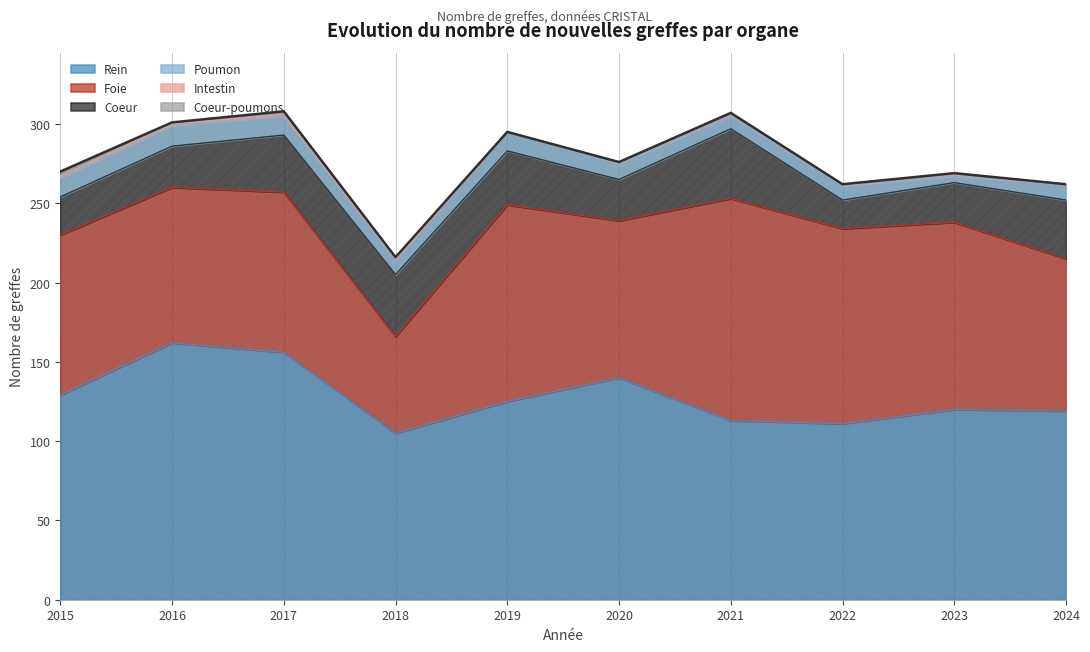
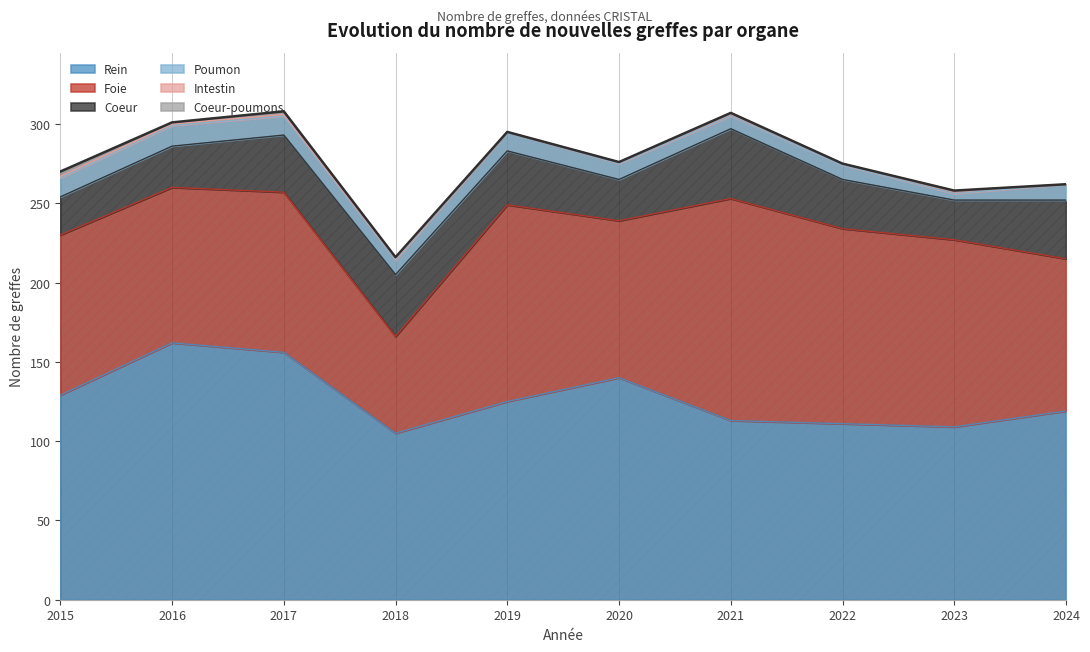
  {
    "Rein": {
      "2015": 129,
      "2016": 162,
      "2017": 156,
      "2018": 105,
      "2019": 125,
      "2020": 140,
      "2021": 113,
      "2022": 111,
-     "2023": 120,
+     "2023": 109,
      "2024": 119
    },
    "Foie": {
      "2015": 101,
      "2016": 98,
      "2017": 101,
      "2018": 61,
      "2019": 124,
      "2020": 99,
      "2021": 140,
      "2022": 123,
      "2023": 118,
      "2024": 96
    },
    "Coeur": {
      "2015": 24,
      "2016": 26,
      "2017": 36,
      "2018": 39,
      "2019": 34,
      "2020": 26,
      "2021": 44,
-     "2022": 18,
+     "2022": 31,
      "2023": 25,
      "2024": 37
    },
    "Poumon": {
      "2021": 8,
      "2023": 4
    },
    "Coeur-poumons": {
      "2015": 3,
      "2017": 2
    }
  }
